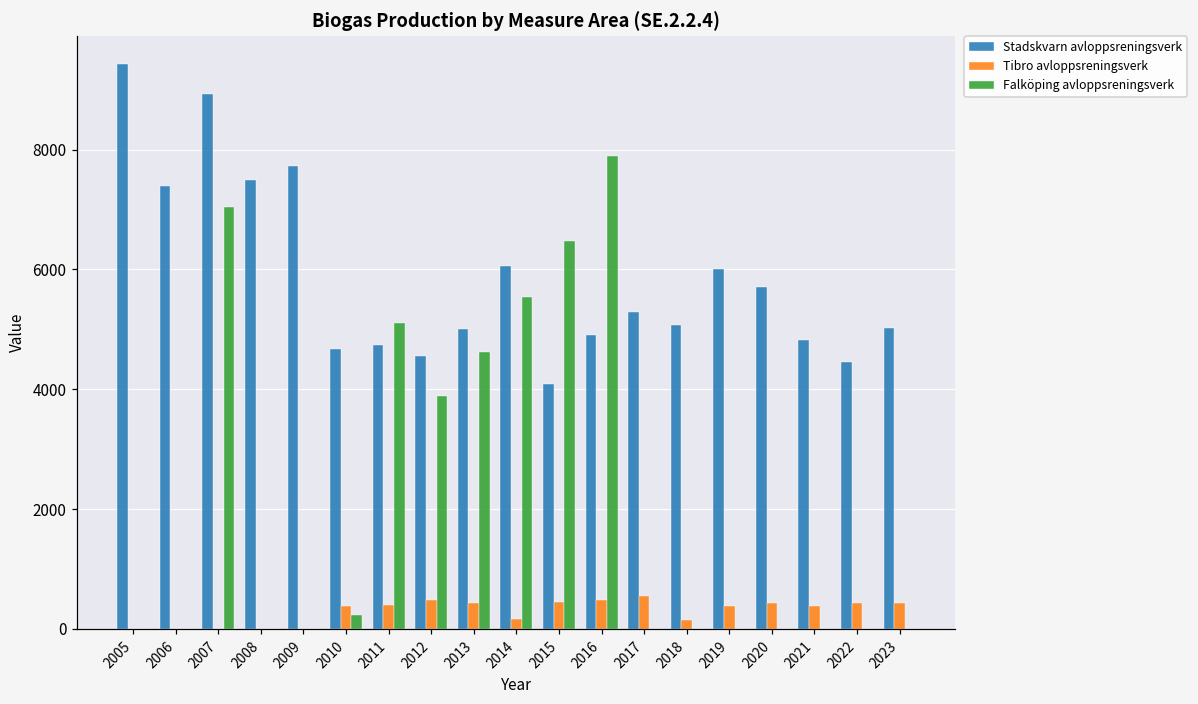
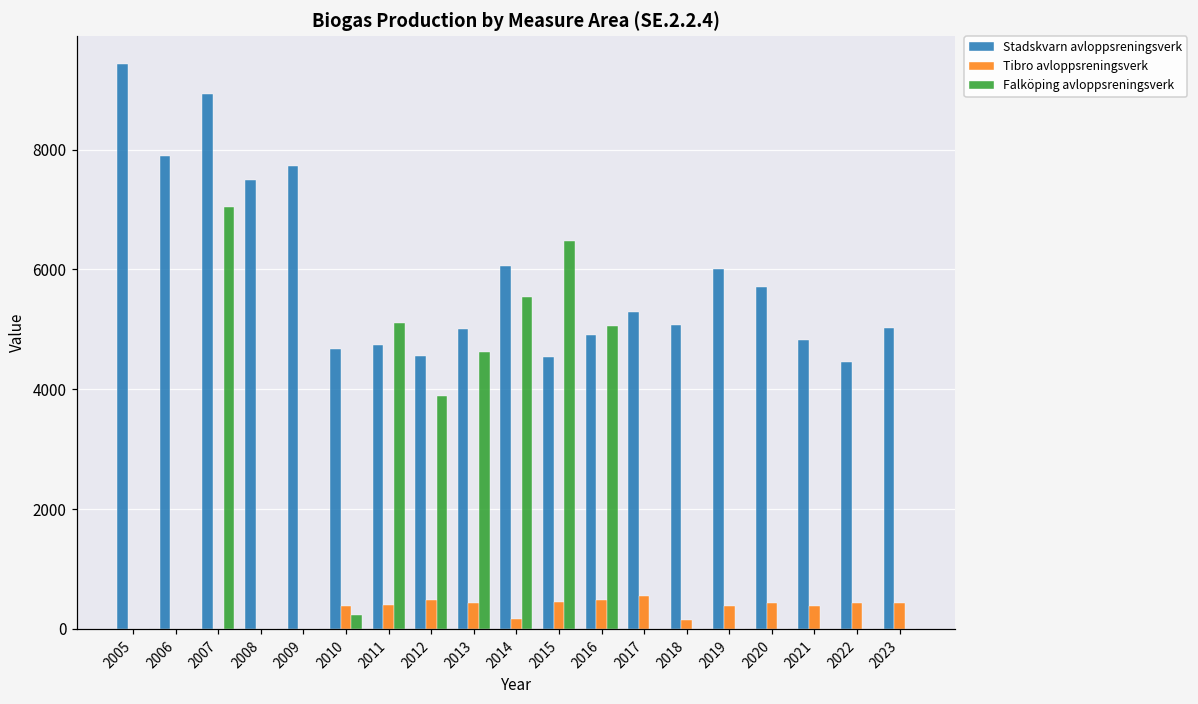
  {
    "Stadskvarn avloppsreningsverk": {
      "2005": 9400,
-     "2006": 7400,
+     "2006": 7900,
      "2007": 8900,
      "2008": 7500,
      "2009": 7700,
      "2010": 4700,
      "2011": 4700,
      "2012": 4600,
      "2013": 5000,
      "2014": 6100,
-     "2015": 4100,
+     "2015": 4500,
      "2016": 4900,
      "2017": 5300,
      "2018": 5100,
      "2019": 6000,
      "2020": 5700,
      "2021": 4800,
      "2022": 4500,
      "2023": 5000
    },
    "Tibro avloppsreningsverk": {
      "2005": 0,
      "2006": 0,
      "2007": 0,
      "2008": 0,
      "2009": 0,
      "2010": 400,
      "2011": 400,
      "2012": 500,
      "2013": 400,
      "2014": 200,
      "2015": 400,
      "2016": 500,
      "2017": 500,
      "2018": 100,
      "2019": 400,
      "2020": 400,
      "2021": 400,
      "2022": 400,
      "2023": 400
    },
    "Falköping avloppsreningsverk": {
      "2005": 0,
      "2006": 0,
      "2007": 7000,
      "2008": 0,
      "2009": 0,
      "2010": 200,
      "2011": 5100,
      "2012": 3900,
      "2013": 4600,
      "2014": 5500,
      "2015": 6500,
-     "2016": 7900,
+     "2016": 5100,
      "2017": 0,
      "2018": 0,
      "2019": 0,
      "2020": 0,
      "2021": 0,
      "2022": 0,
      "2023": 0
    }
  }
